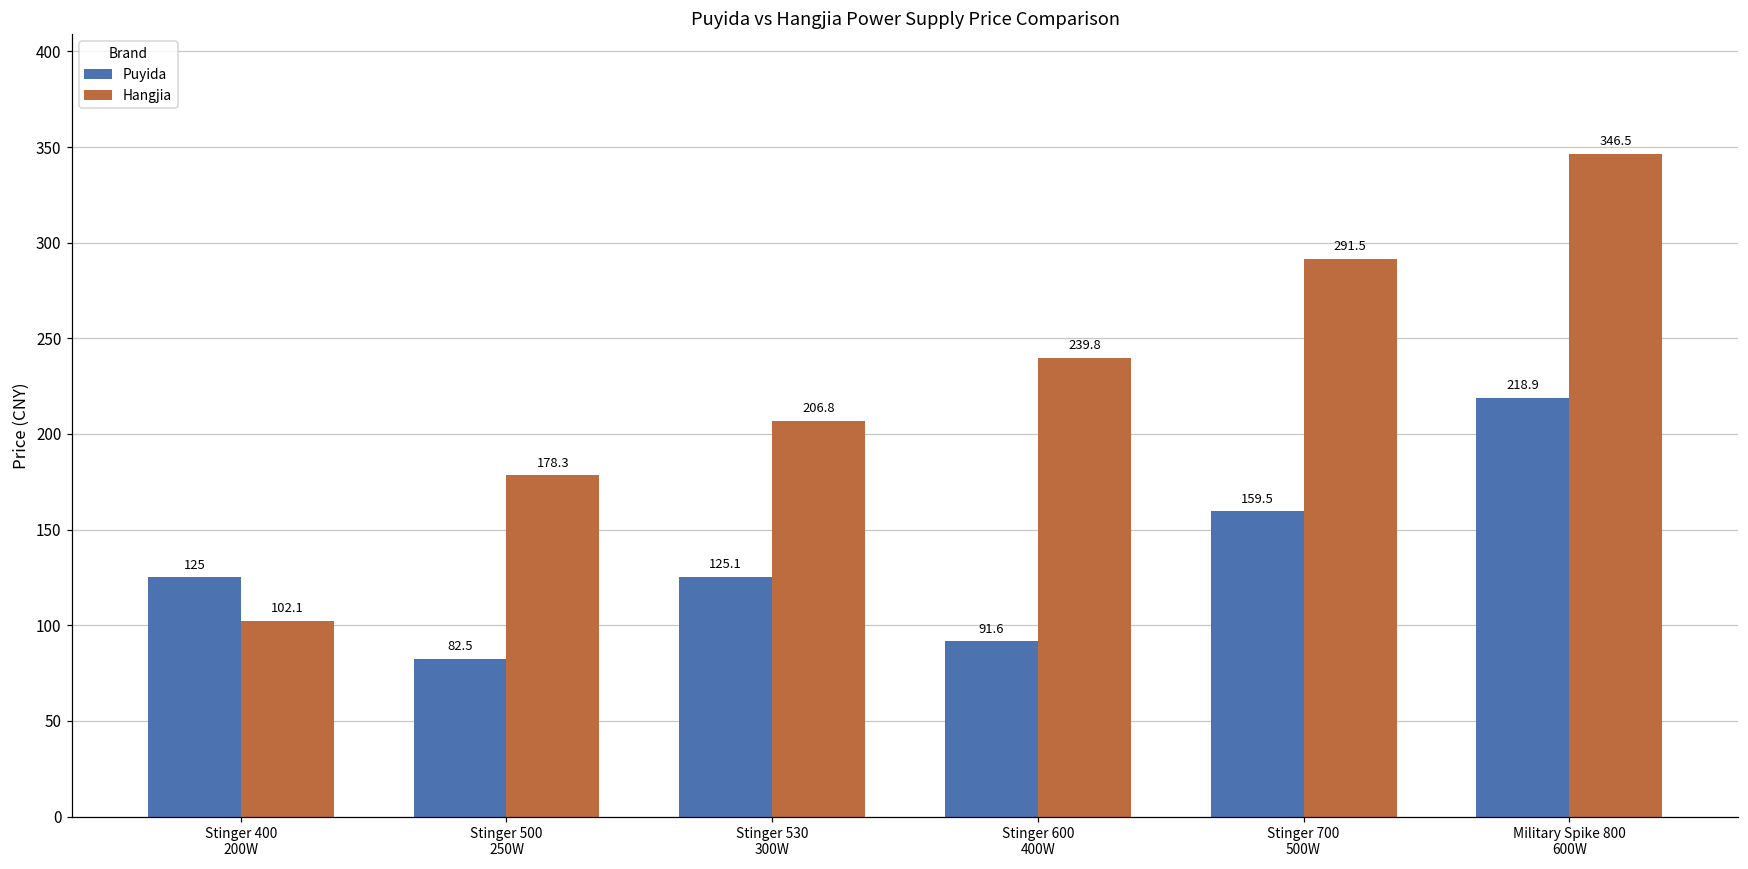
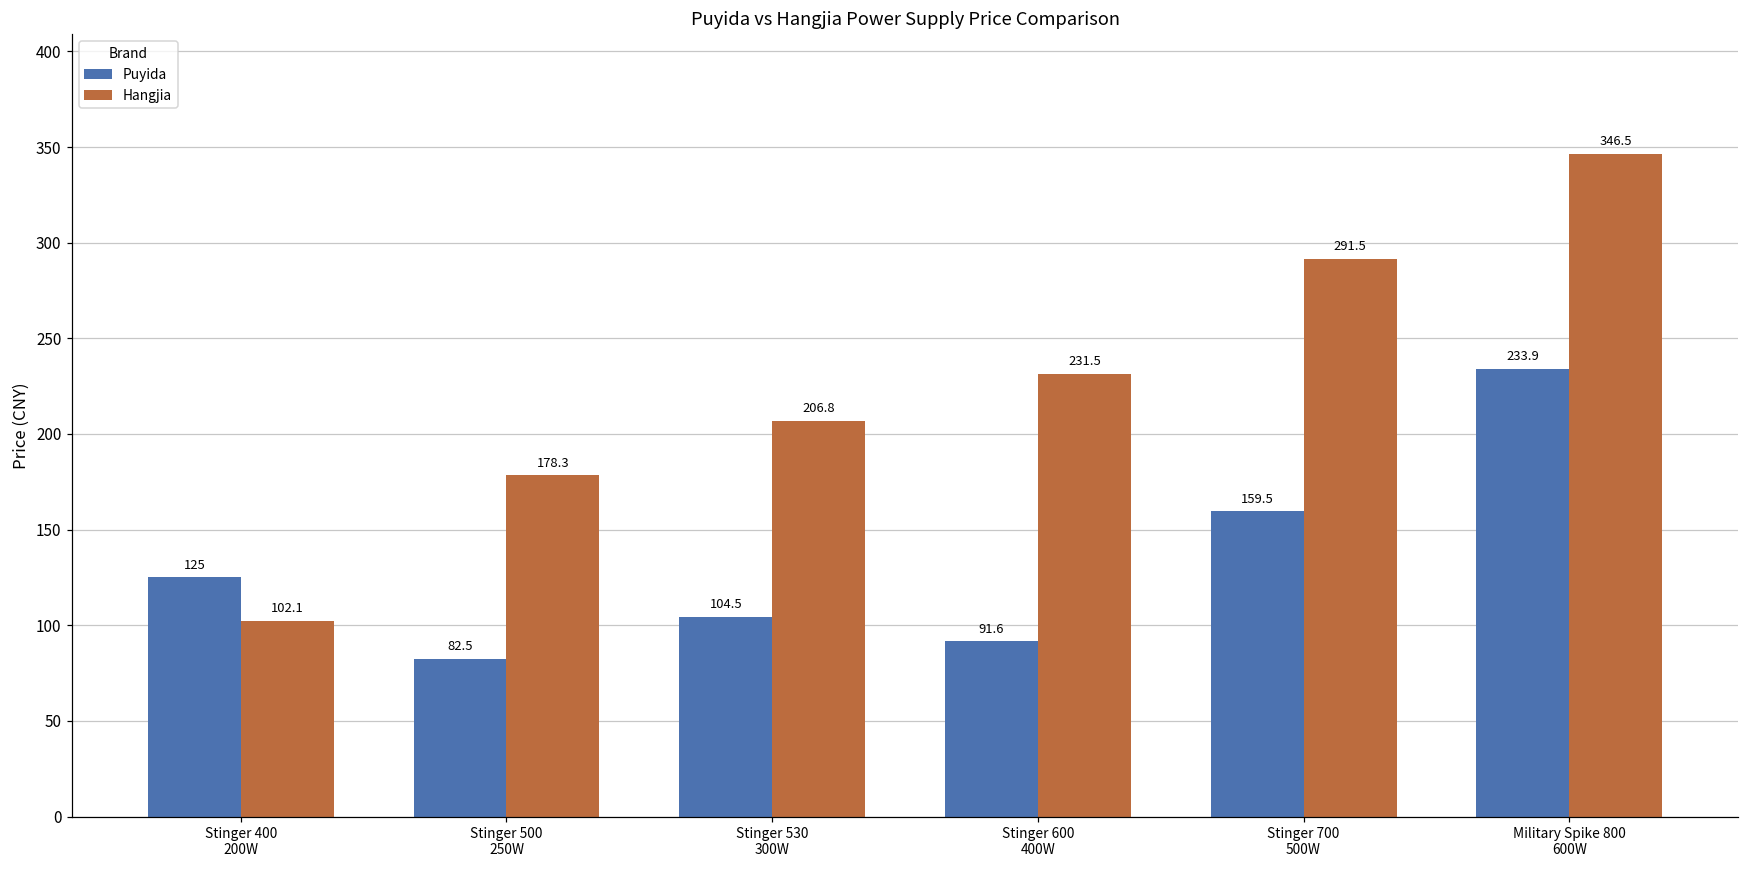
  {
    "Puyida": {
      "Stinger 400 200W": 125,
      "Stinger 500 250W": 82.5,
-     "Stinger 530 300W": 125.1,
+     "Stinger 530 300W": 104.5,
      "Stinger 600 400W": 91.6,
      "Stinger 700 500W": 159.5,
-     "Military Spike 800 600W": 218.9
+     "Military Spike 800 600W": 233.9
    },
    "Hangjia": {
      "Stinger 400 200W": 102.1,
      "Stinger 500 250W": 178.3,
      "Stinger 530 300W": 206.8,
-     "Stinger 600 400W": 239.8,
+     "Stinger 600 400W": 231.5,
      "Stinger 700 500W": 291.5,
      "Military Spike 800 600W": 346.5
    }
  }
